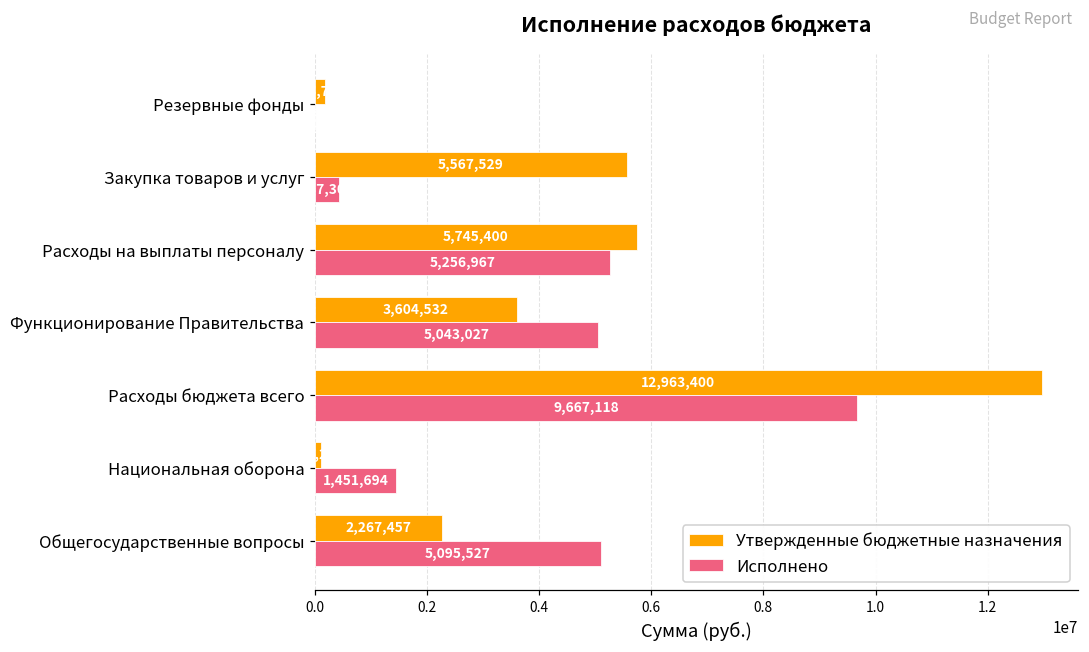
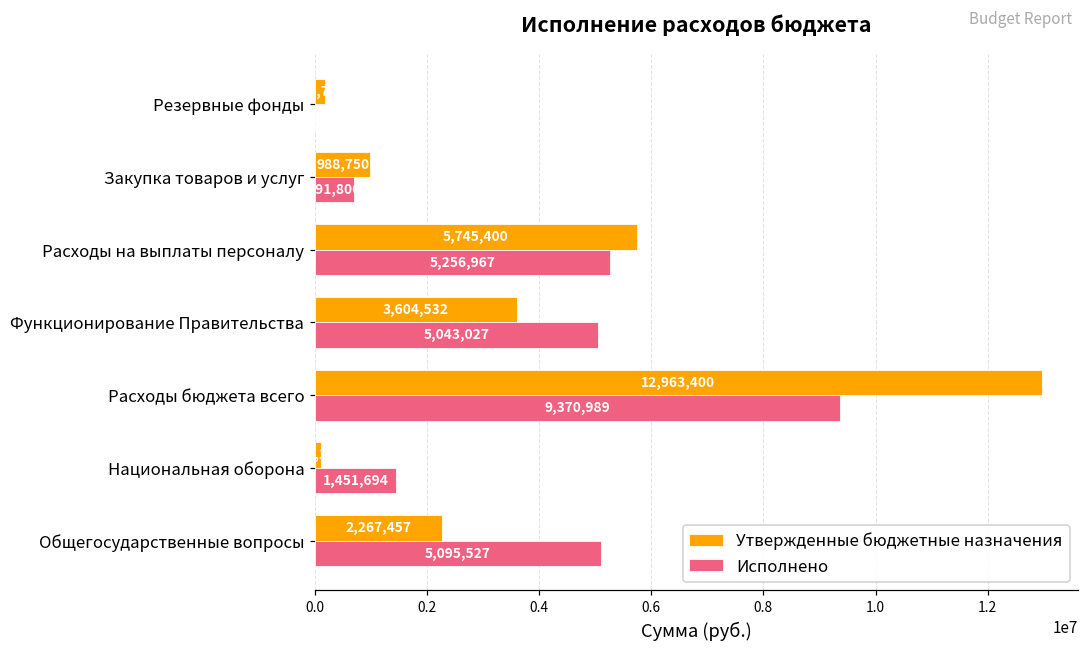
  {
    "Утвержденные бюджетные назначения": {
-     "Закупка товаров и услуг": "5,567,529",
+     "Закупка товаров и услуг": "988,750",
      "Расходы на выплаты персоналу": "5,745,400",
      "Функционирование Правительства": "3,604,532",
      "Расходы бюджета всего": "12,963,400",
      "Общегосударственные вопросы": "2,267,457"
    },
    "Исполнено": {
-     "Закупка товаров и услуг": "400000",
+     "Закупка товаров и услуг": "700000",
      "Расходы на выплаты персоналу": "5,256,967",
      "Функционирование Правительства": "5,043,027",
-     "Расходы бюджета всего": "9,667,118",
+     "Расходы бюджета всего": "9,370,989",
      "Национальная оборона": "1,451,694",
      "Общегосударственные вопросы": "5,095,527"
    }
  }
